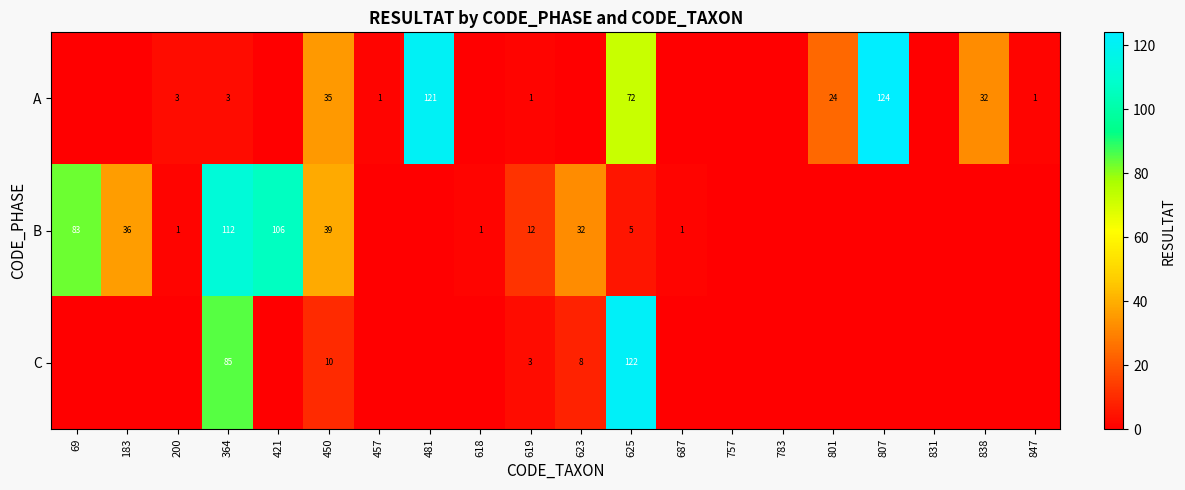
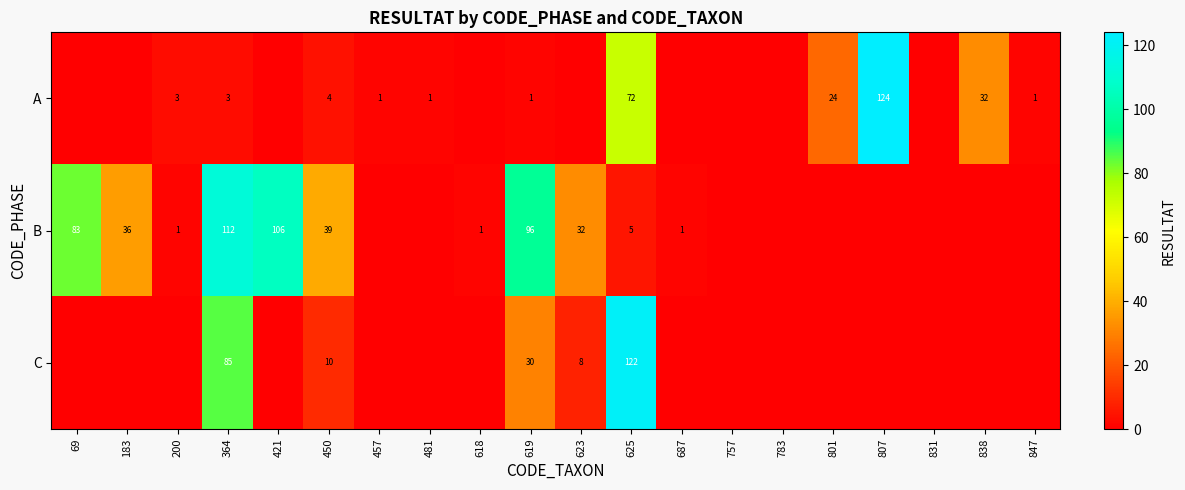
  {
    "A": {
      "200": 3,
      "364": 3,
-     "450": 35,
+     "450": 4,
      "457": 1,
-     "481": 121,
+     "481": 1,
      "619": 1,
      "625": 72,
      "801": 24,
      "807": 124,
      "838": 32,
      "847": 1
    },
    "B": {
      "69": 83,
      "183": 36,
      "200": 1,
      "364": 112,
      "421": 106,
      "450": 39,
      "618": 1,
-     "619": 12,
+     "619": 96,
      "623": 32,
      "625": 5,
      "687": 1
    },
    "C": {
      "364": 85,
      "450": 10,
-     "619": 3,
+     "619": 30,
      "623": 8,
      "625": 122
    }
  }
